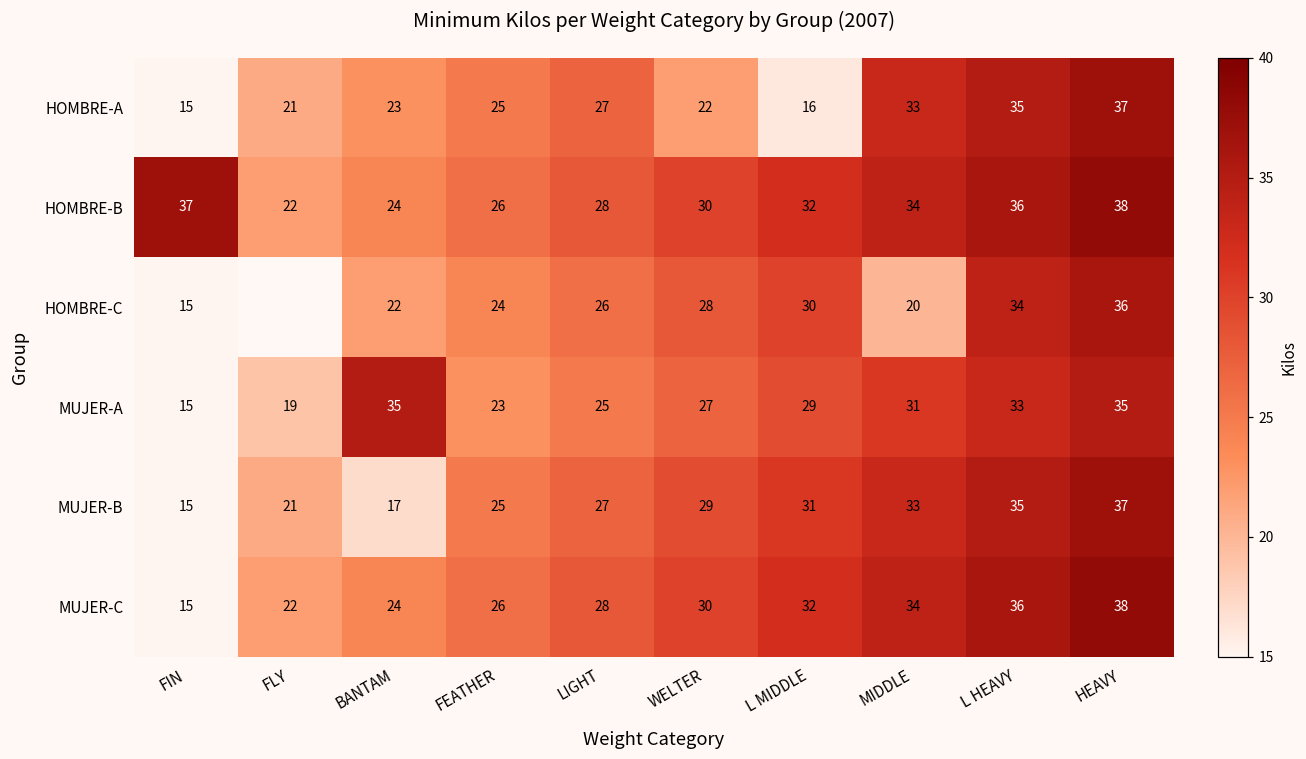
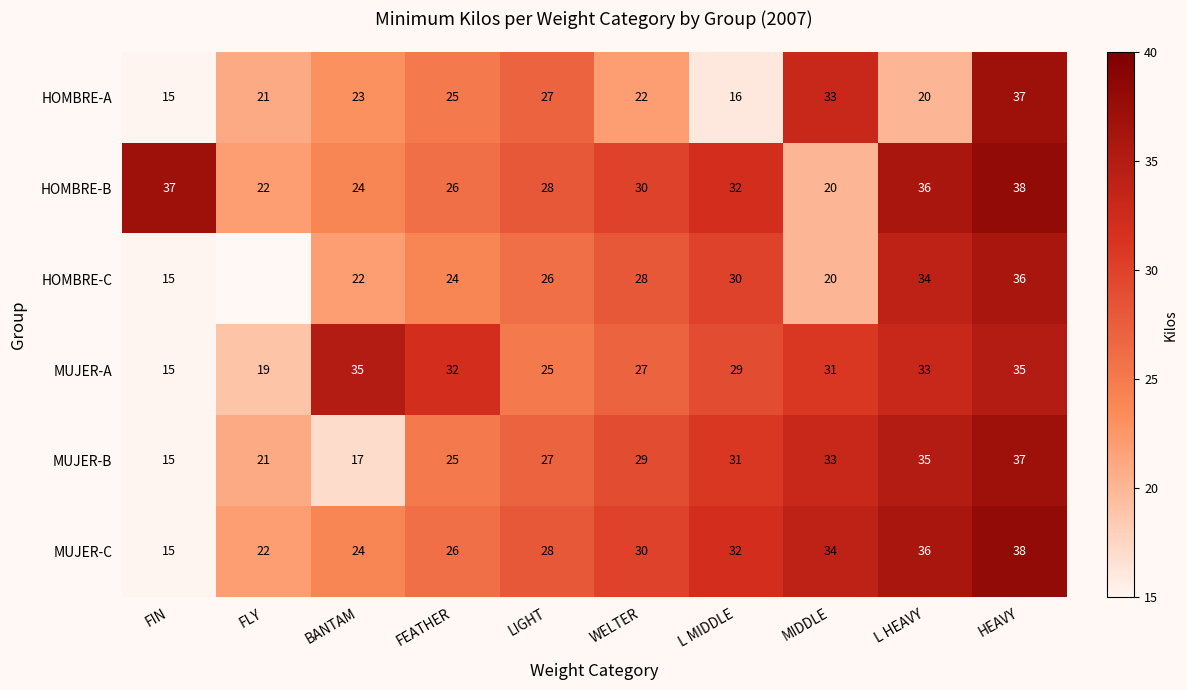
  {
    "HOMBRE-A": {
      "FIN": 15,
      "FLY": 21,
      "BANTAM": 23,
      "FEATHER": 25,
      "LIGHT": 27,
      "WELTER": 22,
      "L MIDDLE": 16,
      "MIDDLE": 33,
-     "L HEAVY": 35,
+     "L HEAVY": 20,
      "HEAVY": 37
    },
    "HOMBRE-B": {
      "FIN": 37,
      "FLY": 22,
      "BANTAM": 24,
      "FEATHER": 26,
      "LIGHT": 28,
      "WELTER": 30,
      "L MIDDLE": 32,
-     "MIDDLE": 34,
+     "MIDDLE": 20,
      "L HEAVY": 36,
      "HEAVY": 38
    },
    "HOMBRE-C": {
      "FIN": 15,
      "BANTAM": 22,
      "FEATHER": 24,
      "LIGHT": 26,
      "WELTER": 28,
      "L MIDDLE": 30,
      "MIDDLE": 20,
      "L HEAVY": 34,
      "HEAVY": 36
    },
    "MUJER-A": {
      "FIN": 15,
      "FLY": 19,
      "BANTAM": 35,
-     "FEATHER": 23,
+     "FEATHER": 32,
      "LIGHT": 25,
      "WELTER": 27,
      "L MIDDLE": 29,
      "MIDDLE": 31,
      "L HEAVY": 33,
      "HEAVY": 35
    },
    "MUJER-B": {
      "FIN": 15,
      "FLY": 21,
      "BANTAM": 17,
      "FEATHER": 25,
      "LIGHT": 27,
      "WELTER": 29,
      "L MIDDLE": 31,
      "MIDDLE": 33,
      "L HEAVY": 35,
      "HEAVY": 37
    },
    "MUJER-C": {
      "FIN": 15,
      "FLY": 22,
      "BANTAM": 24,
      "FEATHER": 26,
      "LIGHT": 28,
      "WELTER": 30,
      "L MIDDLE": 32,
      "MIDDLE": 34,
      "L HEAVY": 36,
      "HEAVY": 38
    }
  }
